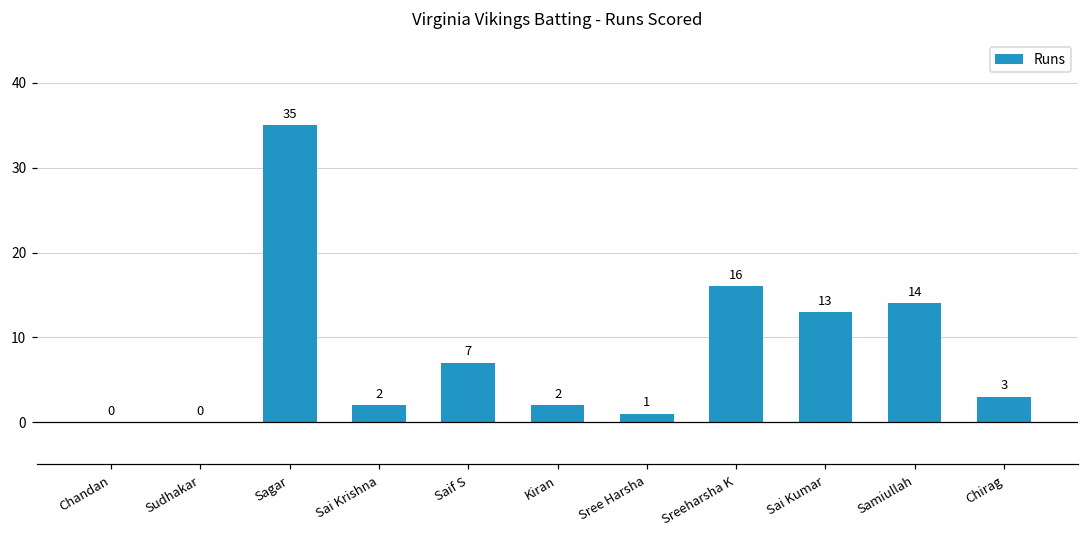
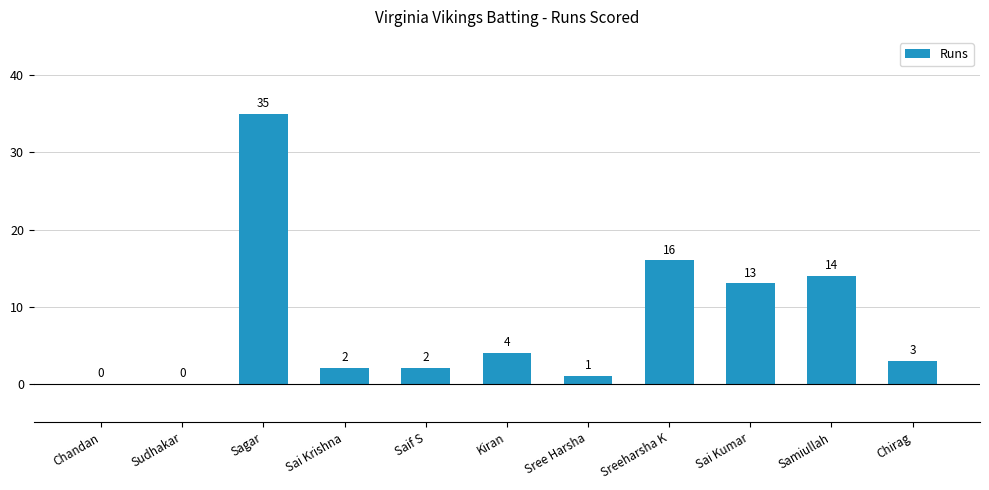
  {
    "Chandan": 0,
    "Sudhakar": 0,
    "Sagar": 35,
    "Sai Krishna": 2,
-   "Saif S": 7,
-   "Kiran": 2,
+   "Saif S": 2,
+   "Kiran": 4,
    "Sree Harsha": 1,
    "Sreeharsha K": 16,
    "Sai Kumar": 13,
    "Samiullah": 14,
    "Chirag": 3
  }
